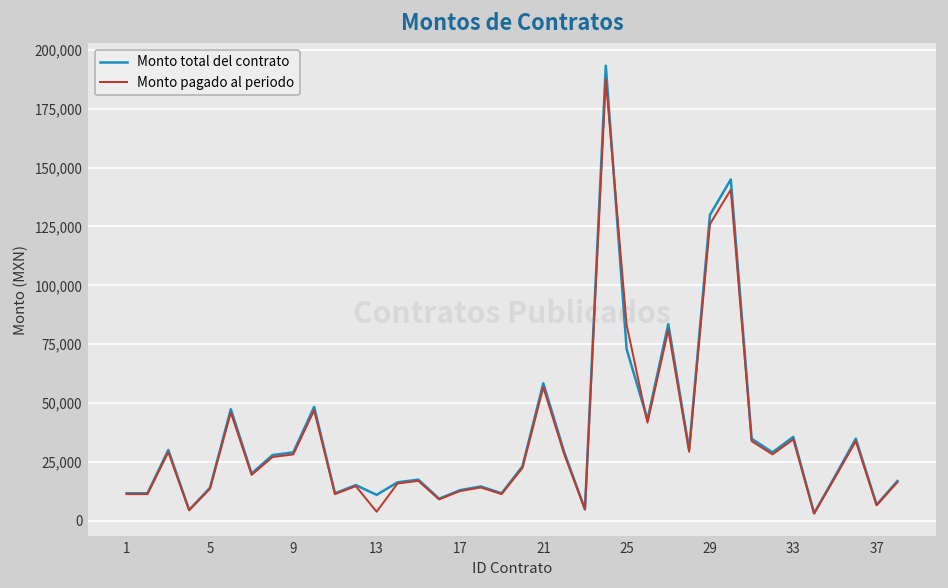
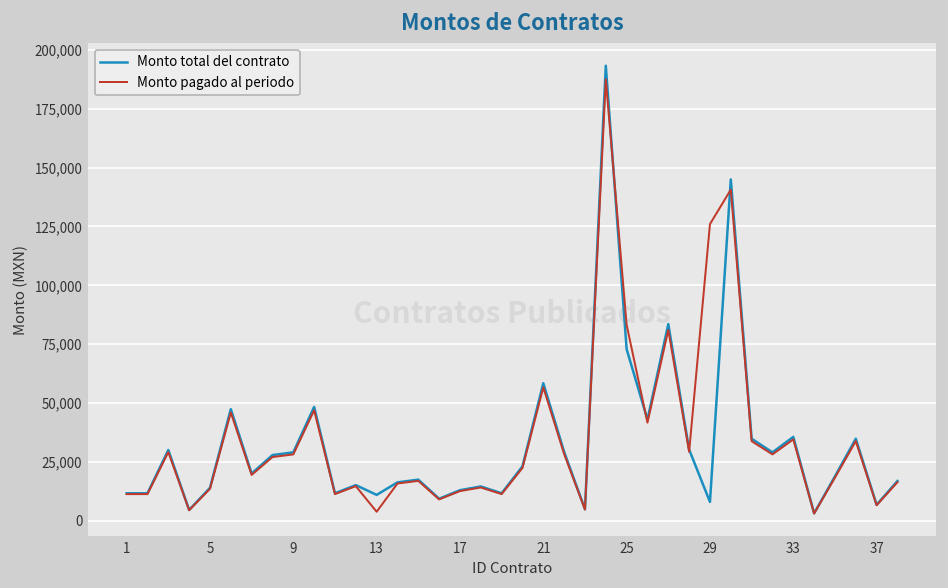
  {
    "Monto total del contrato": {
      "13": "11,000",
      "21": "58,000",
      "25": "73,000",
-     "29": "130,000"
+     "29": "8,000"
    },
    "Monto pagado al periodo": {
      "13": "4,000",
      "21": "57,000",
      "25": "83,000",
      "29": "126,000"
    }
  }
